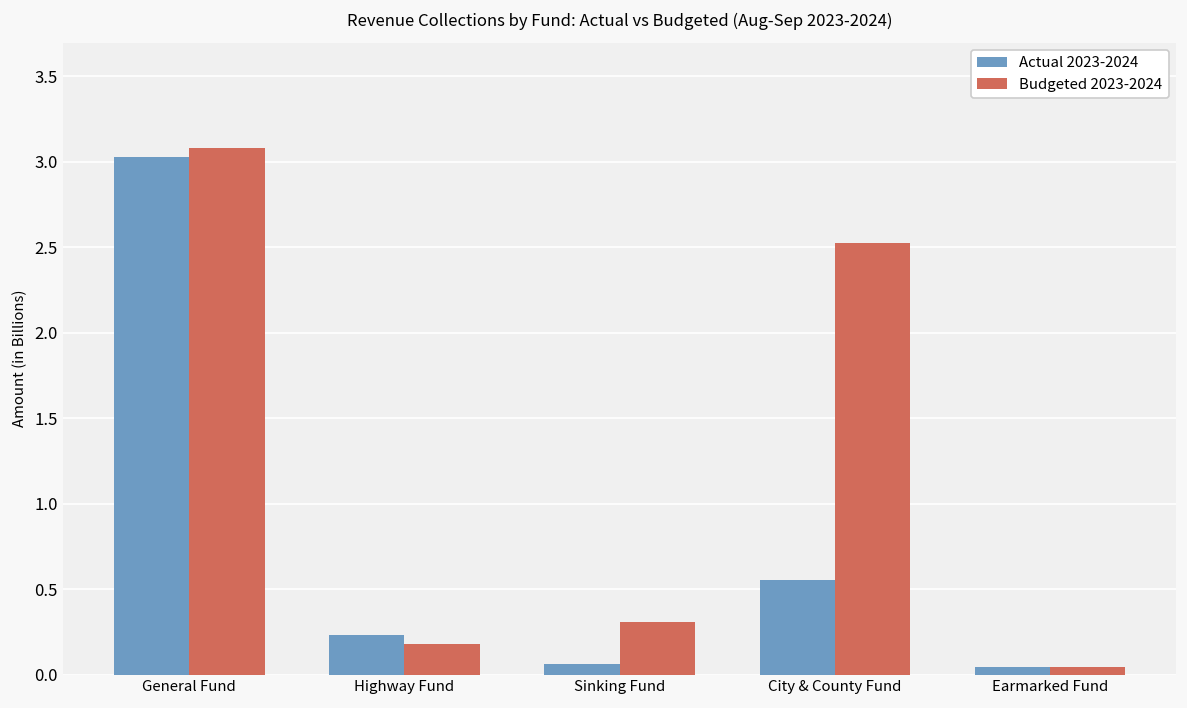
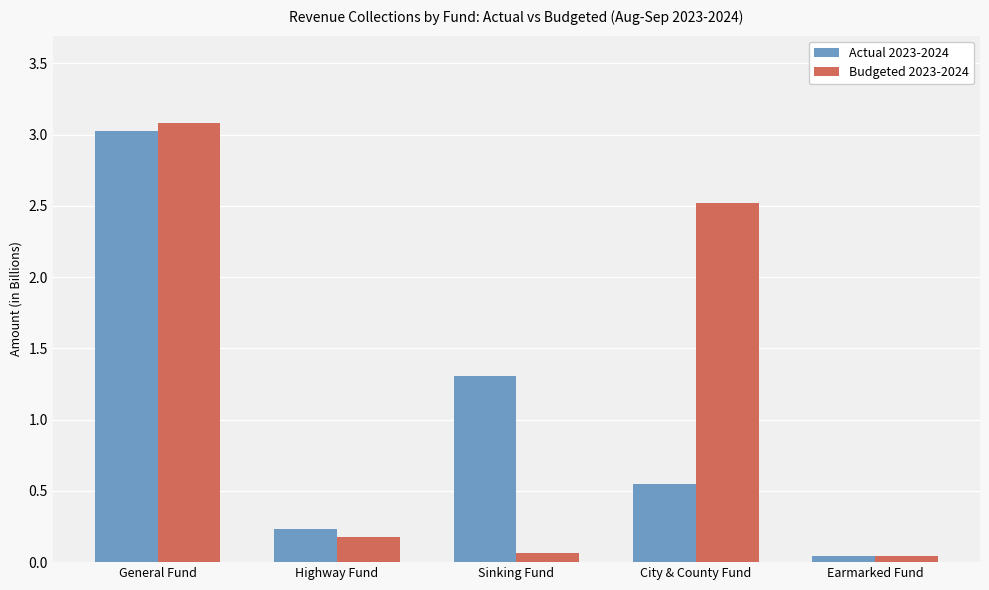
  {
    "Actual 2023-2024": {
      "General Fund": 3.03,
      "Highway Fund": 0.23,
-     "Sinking Fund": 0.06,
+     "Sinking Fund": 1.30,
      "City & County Fund": 0.55,
      "Earmarked Fund": 0.04
    },
    "Budgeted 2023-2024": {
      "General Fund": 3.08,
      "Highway Fund": 0.18,
-     "Sinking Fund": 0.31,
+     "Sinking Fund": 0.06,
      "City & County Fund": 2.52,
      "Earmarked Fund": 0.04
    }
  }
